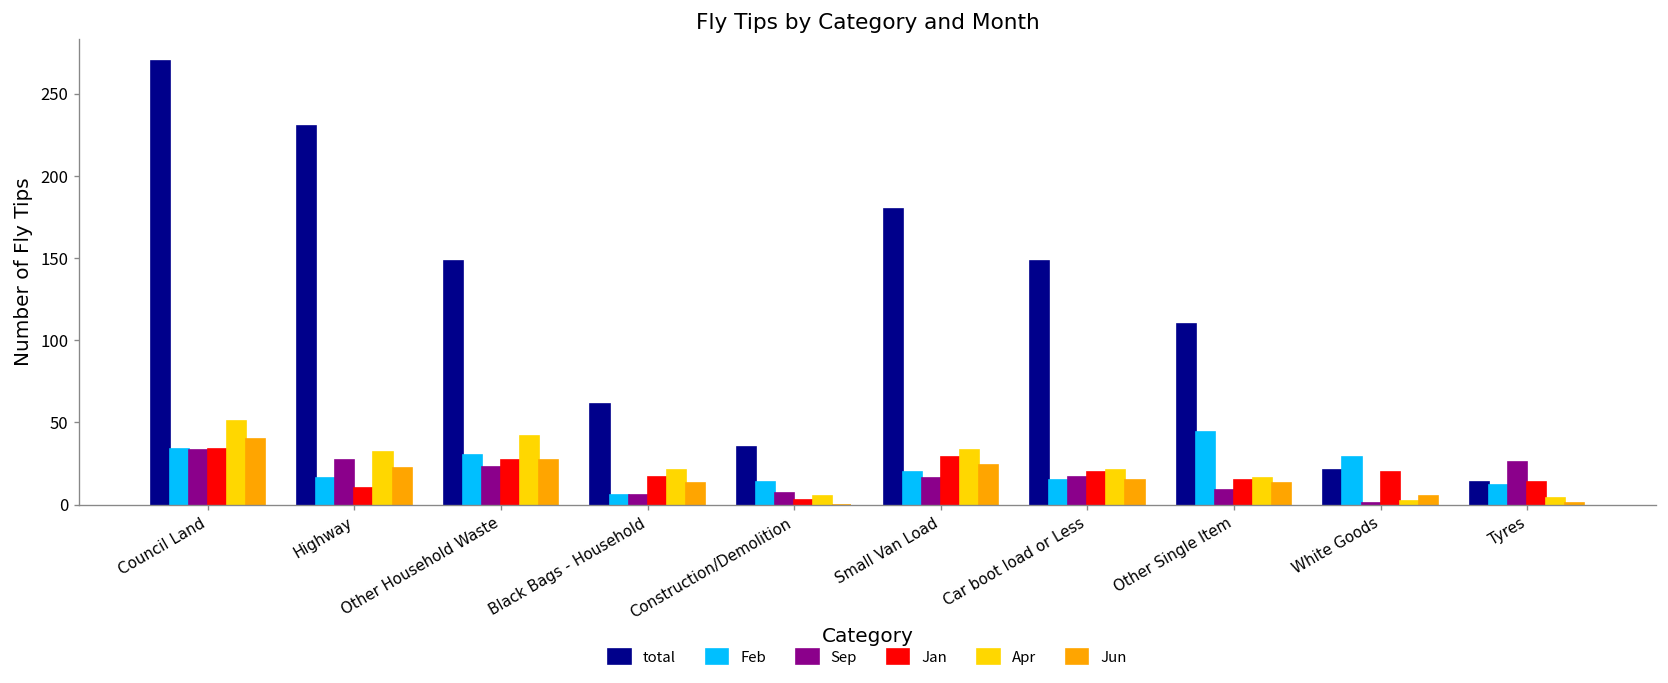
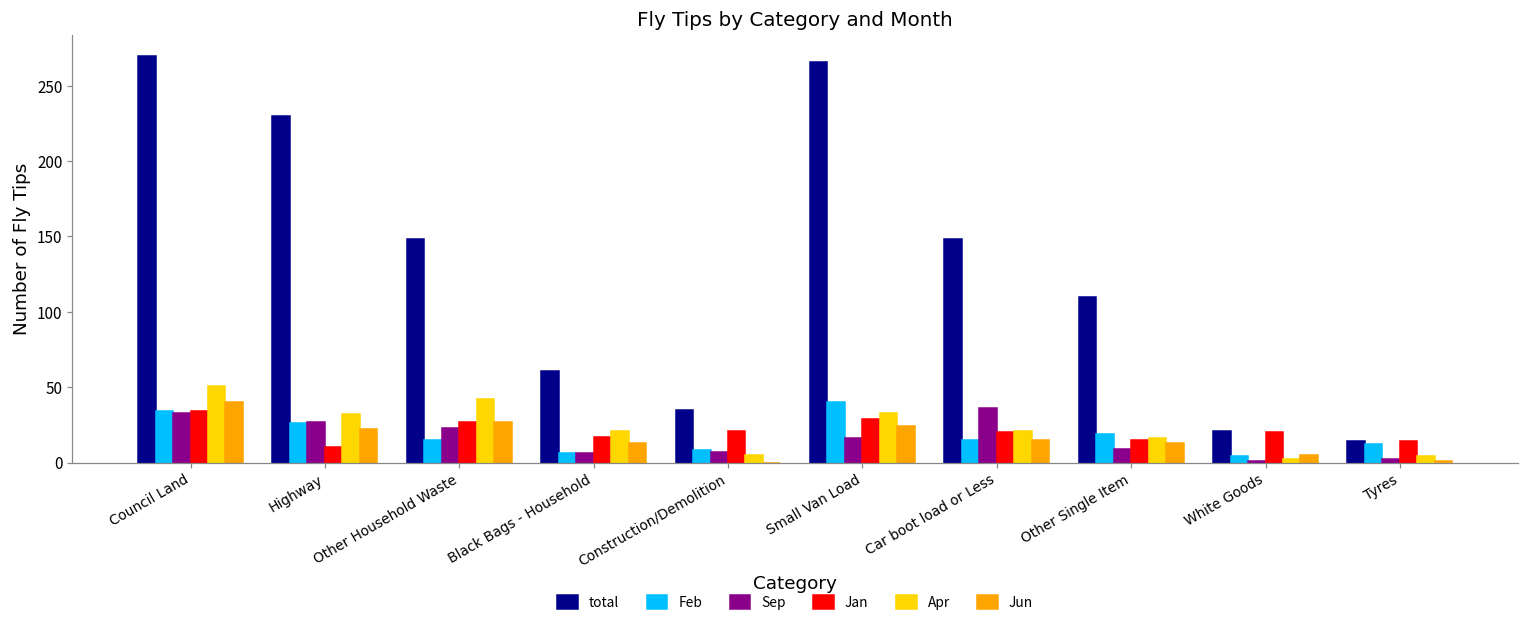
  {
    "total": {
      "Council Land": 270,
      "Highway": 230,
      "Other Household Waste": 148,
      "Black Bags - Household": 61,
      "Construction/Demolition": 35,
-     "Small Van Load": 180,
+     "Small Van Load": 266,
      "Car boot load or Less": 148,
      "Other Single Item": 110,
      "White Goods": 21,
      "Tyres": 14
    },
    "Feb": {
      "Council Land": 34,
-     "Highway": 16,
-     "Other Household Waste": 30,
+     "Highway": 26,
+     "Other Household Waste": 15,
      "Black Bags - Household": 6,
-     "Construction/Demolition": 14,
-     "Small Van Load": 20,
+     "Construction/Demolition": 8,
+     "Small Van Load": 40,
      "Car boot load or Less": 15,
-     "Other Single Item": 44,
-     "White Goods": 29,
+     "Other Single Item": 19,
+     "White Goods": 4,
      "Tyres": 12
    },
    "Sep": {
      "Council Land": 33,
      "Highway": 27,
      "Other Household Waste": 23,
      "Black Bags - Household": 6,
      "Construction/Demolition": 7,
      "Small Van Load": 16,
-     "Car boot load or Less": 17,
+     "Car boot load or Less": 36,
      "Other Single Item": 9,
-     "Tyres": 26
+     "Tyres": 2
    },
    "Jan": {
      "Council Land": 34,
      "Highway": 10,
      "Other Household Waste": 27,
      "Black Bags - Household": 17,
-     "Construction/Demolition": 3,
+     "Construction/Demolition": 21,
      "Small Van Load": 29,
      "Car boot load or Less": 20,
      "Other Single Item": 15,
      "White Goods": 20,
      "Tyres": 14
    }
  }
